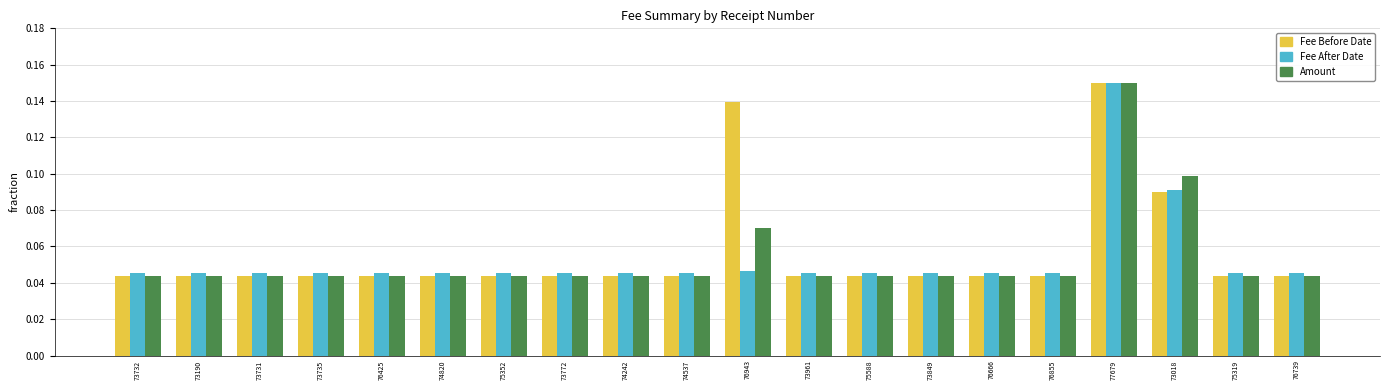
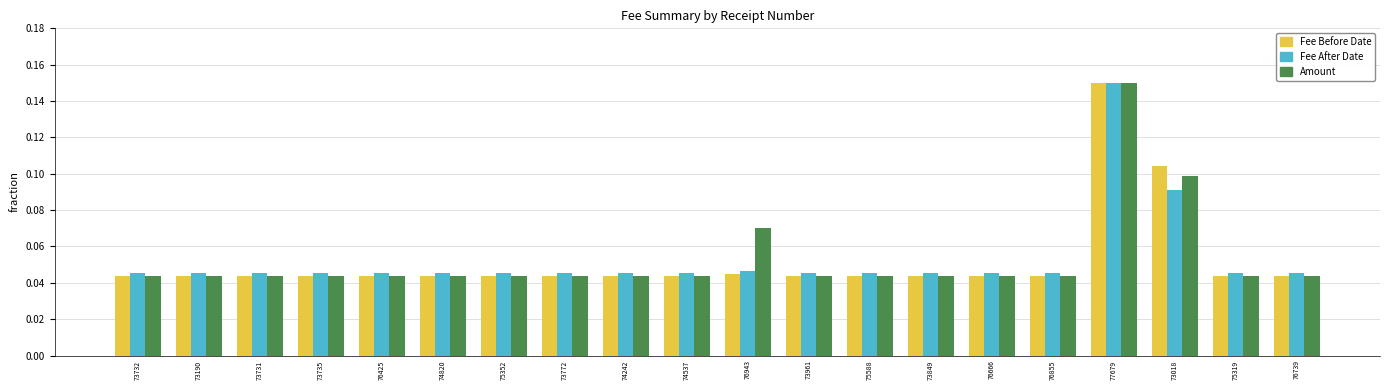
  {
    "Fee Before Date": {
      "73732": 0.044,
      "73190": 0.044,
      "73731": 0.044,
      "73735": 0.044,
      "76425": 0.044,
      "74820": 0.044,
      "75352": 0.044,
      "73772": 0.044,
      "74242": 0.044,
      "74537": 0.044,
-     "76943": 0.139,
+     "76943": 0.045,
      "73961": 0.044,
      "75588": 0.044,
      "73849": 0.044,
      "76666": 0.044,
      "76855": 0.044,
      "77679": 0.150,
-     "73018": 0.090,
+     "73018": 0.104,
      "75319": 0.044,
      "76739": 0.044
    },
    "Fee After Date": {
      "73732": 0.045,
      "73190": 0.045,
      "73731": 0.045,
      "73735": 0.045,
      "76425": 0.045,
      "74820": 0.045,
      "75352": 0.045,
      "73772": 0.045,
      "74242": 0.045,
      "74537": 0.045,
      "76943": 0.046,
      "73961": 0.045,
      "75588": 0.045,
      "73849": 0.045,
      "76666": 0.045,
      "76855": 0.045,
      "77679": 0.150,
      "73018": 0.091,
      "75319": 0.045,
      "76739": 0.045
    },
    "Amount": {
      "73732": 0.044,
      "73190": 0.044,
      "73731": 0.044,
      "73735": 0.044,
      "76425": 0.044,
      "74820": 0.044,
      "75352": 0.044,
      "73772": 0.044,
      "74242": 0.044,
      "74537": 0.044,
      "76943": 0.070,
      "73961": 0.044,
      "75588": 0.044,
      "73849": 0.044,
      "76666": 0.044,
      "76855": 0.044,
      "77679": 0.150,
      "73018": 0.099,
      "75319": 0.044,
      "76739": 0.044
    }
  }
